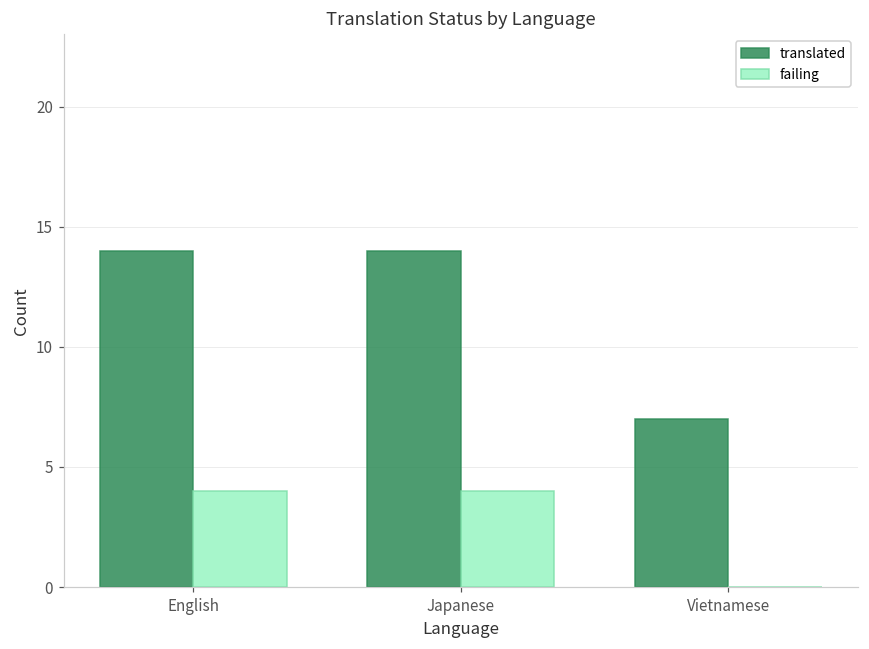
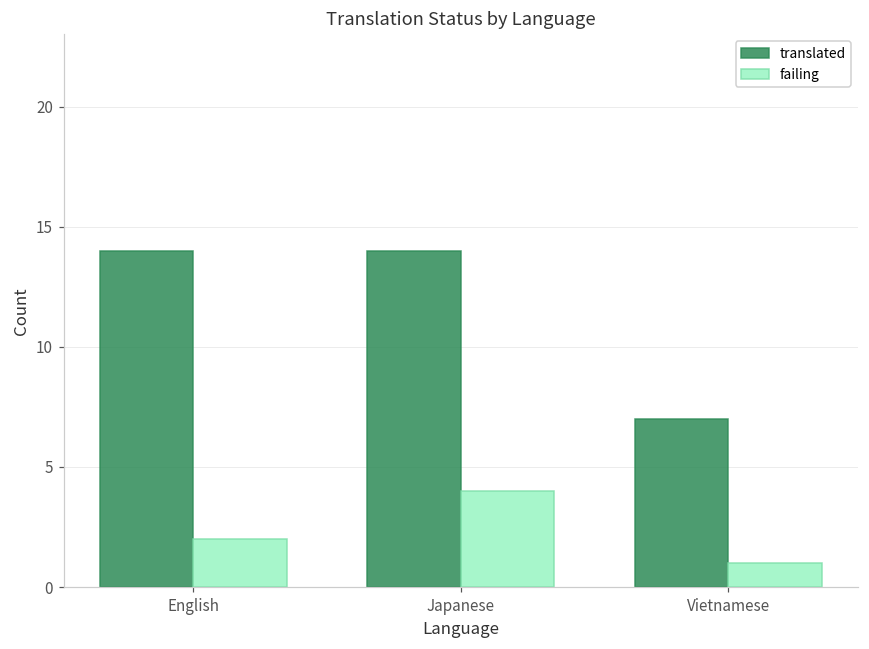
  {
    "translated": {
      "English": 14,
      "Japanese": 14,
      "Vietnamese": 7
    },
    "failing": {
-     "English": 4,
+     "English": 2,
      "Japanese": 4,
-     "Vietnamese": 0
+     "Vietnamese": 1
    }
  }
